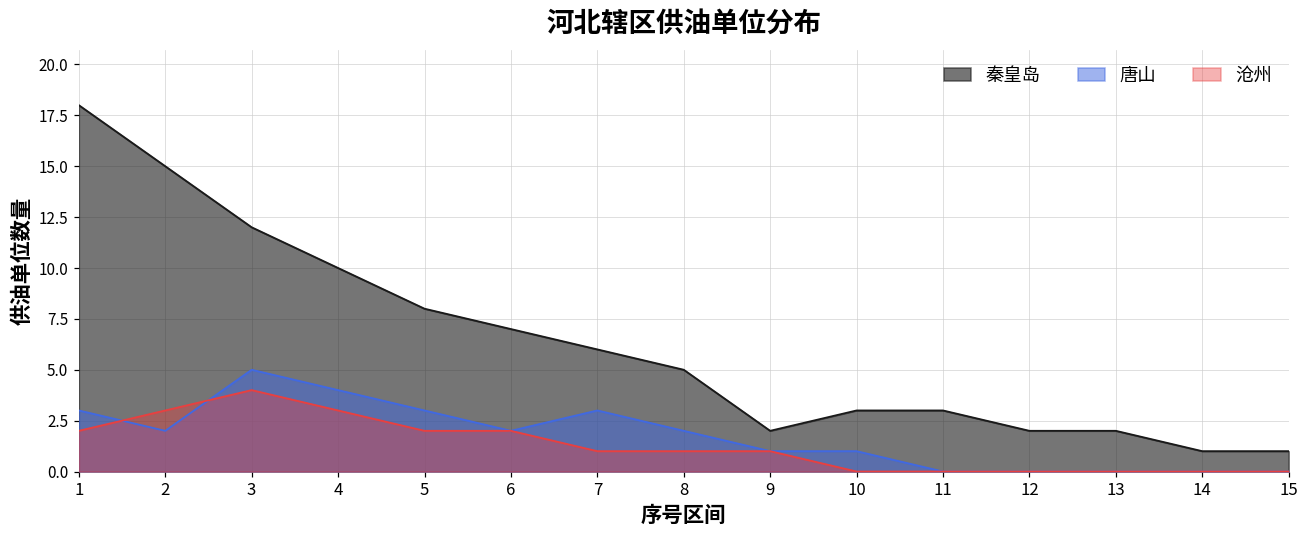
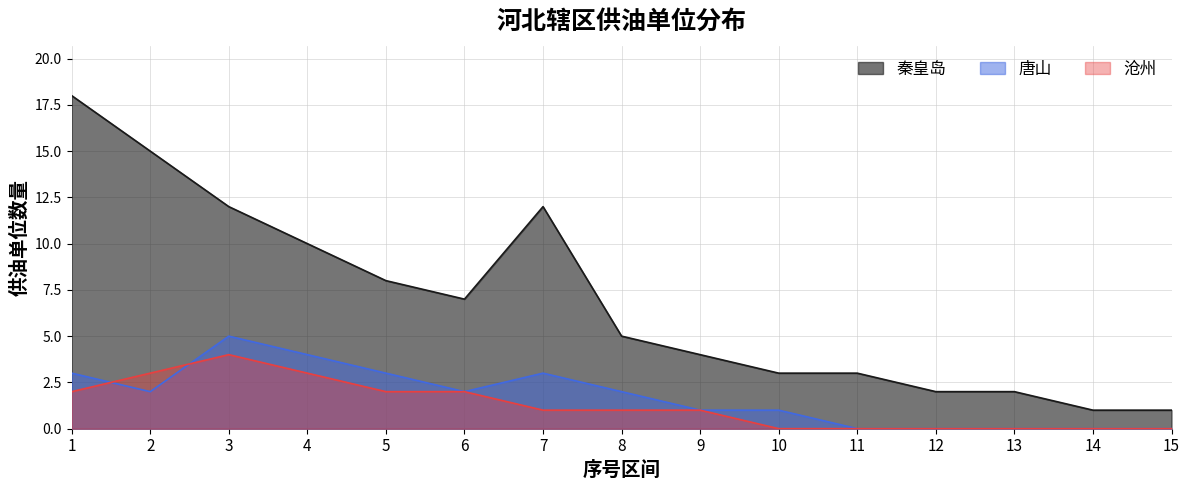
  {
    "秦皇岛": {
      "1": 18,
      "2": 15,
      "3": 12,
      "4": 10,
      "5": 8,
      "6": 7,
-     "7": 6,
+     "7": 12,
      "8": 5,
-     "9": 2,
+     "9": 4,
      "10": 3,
      "11": 3,
      "12": 2,
      "13": 2,
      "14": 1,
      "15": 1
    },
    "唐山": {
      "1": 3,
      "2": 2,
      "3": 5,
      "4": 4,
      "5": 3,
      "7": 3,
      "8": 2,
      "10": 1
    },
    "沧州": {
      "1": 2,
      "2": 3,
      "3": 4,
      "4": 3,
      "5": 2,
      "7": 1,
      "8": 1,
      "10": 0
    }
  }
